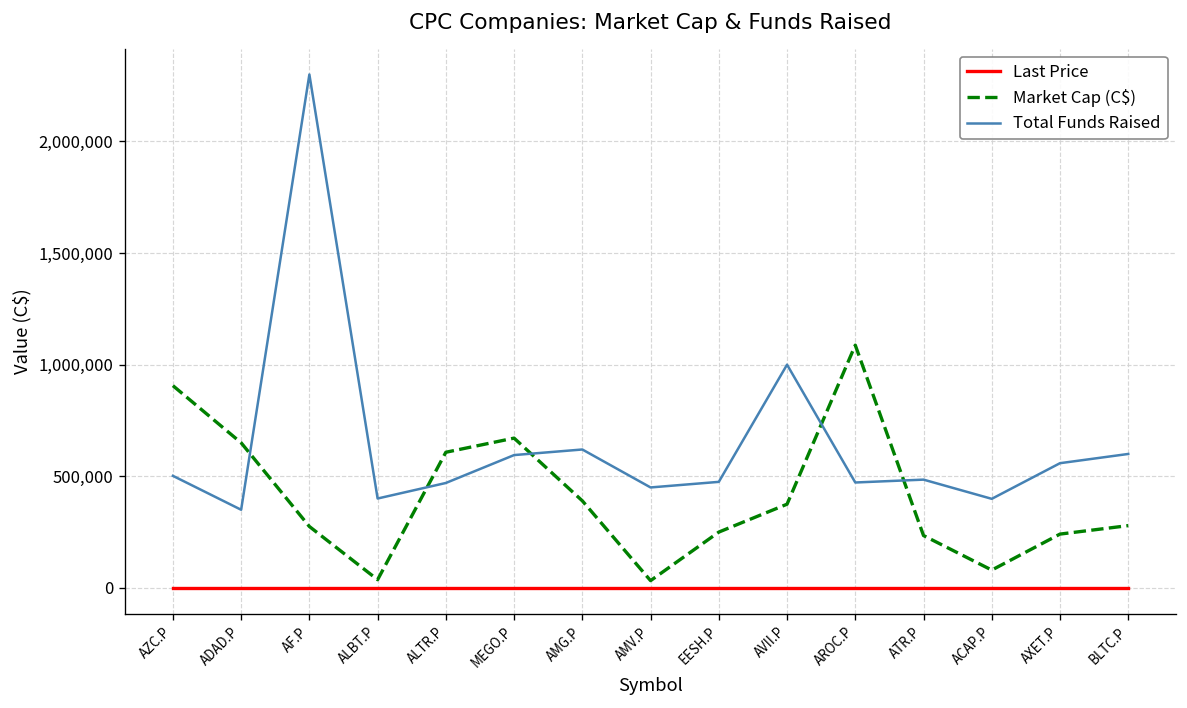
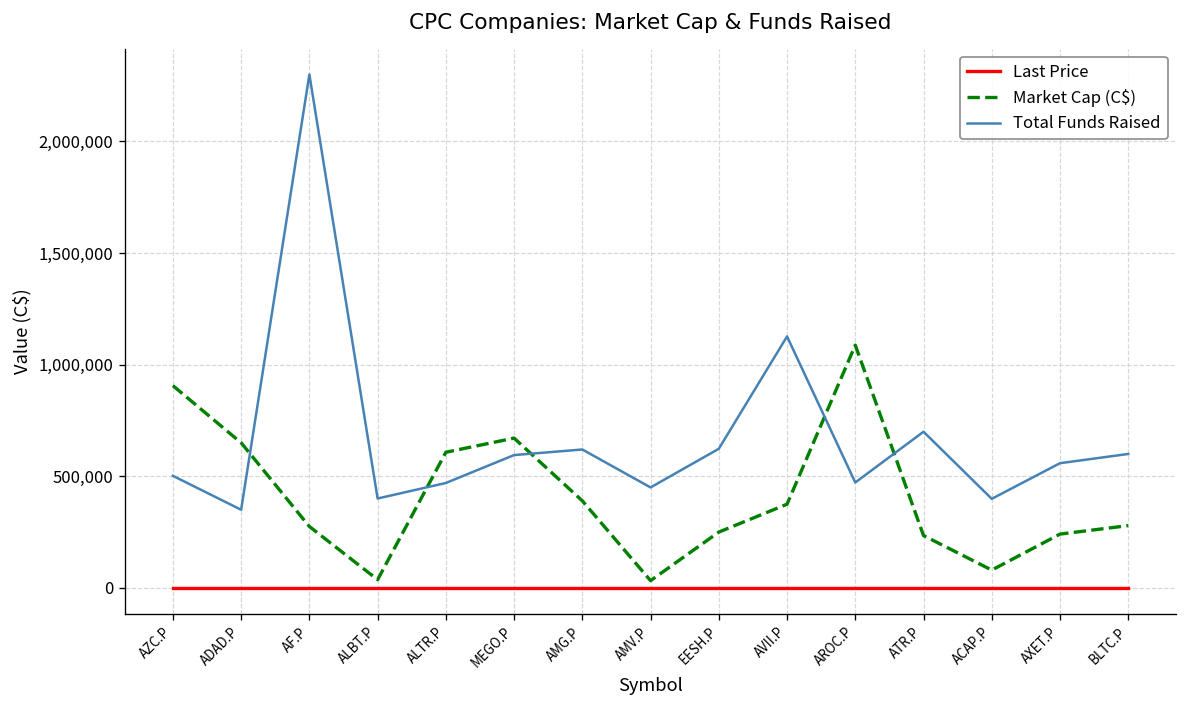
  {
    "Last Price": {
      "AZC.P": "0",
      "ADAD.P": "0",
      "AF.P": "0",
      "ALBT.P": "0",
      "ALTR.P": "0",
      "MEGO.P": "0",
      "AMG.P": "0",
      "AMV.P": "0",
      "EESH.P": "0",
      "AVII.P": "0",
      "AROC.P": "0",
      "ATR.P": "0",
      "ACAP.P": "0",
      "AXET.P": "0",
      "BLTC.P": "0"
    },
    "Market Cap (C$)": {
      "AZC.P": "910,000",
      "ADAD.P": "650,000",
      "AF.P": "280,000",
      "ALBT.P": "40,000",
      "ALTR.P": "610,000",
      "MEGO.P": "670,000",
      "AMG.P": "390,000",
      "AMV.P": "30,000",
      "EESH.P": "250,000",
      "AVII.P": "380,000",
      "AROC.P": "1,090,000",
      "ATR.P": "230,000",
      "ACAP.P": "80,000",
      "AXET.P": "240,000",
      "BLTC.P": "280,000"
    },
    "Total Funds Raised": {
      "AZC.P": "500,000",
      "ADAD.P": "350,000",
      "AF.P": "2,300,000",
      "ALBT.P": "400,000",
      "ALTR.P": "470,000",
      "MEGO.P": "600,000",
      "AMG.P": "620,000",
      "AMV.P": "450,000",
-     "EESH.P": "480,000",
-     "AVII.P": "1,000,000",
+     "EESH.P": "620,000",
+     "AVII.P": "1,130,000",
      "AROC.P": "470,000",
-     "ATR.P": "490,000",
+     "ATR.P": "700,000",
      "ACAP.P": "400,000",
      "AXET.P": "560,000",
      "BLTC.P": "600,000"
    }
  }
